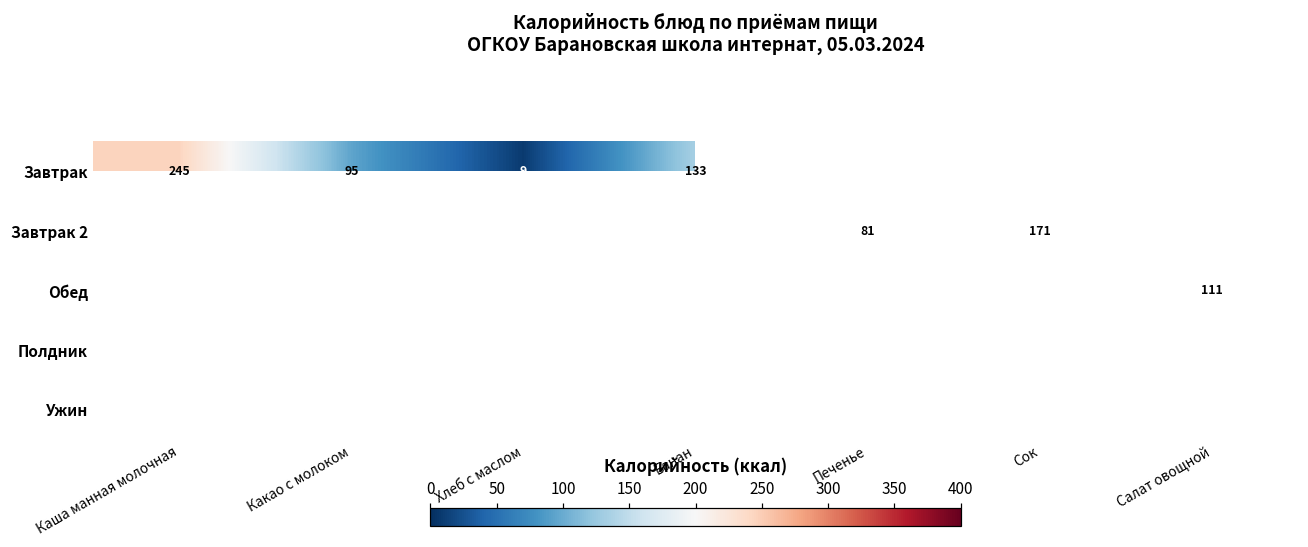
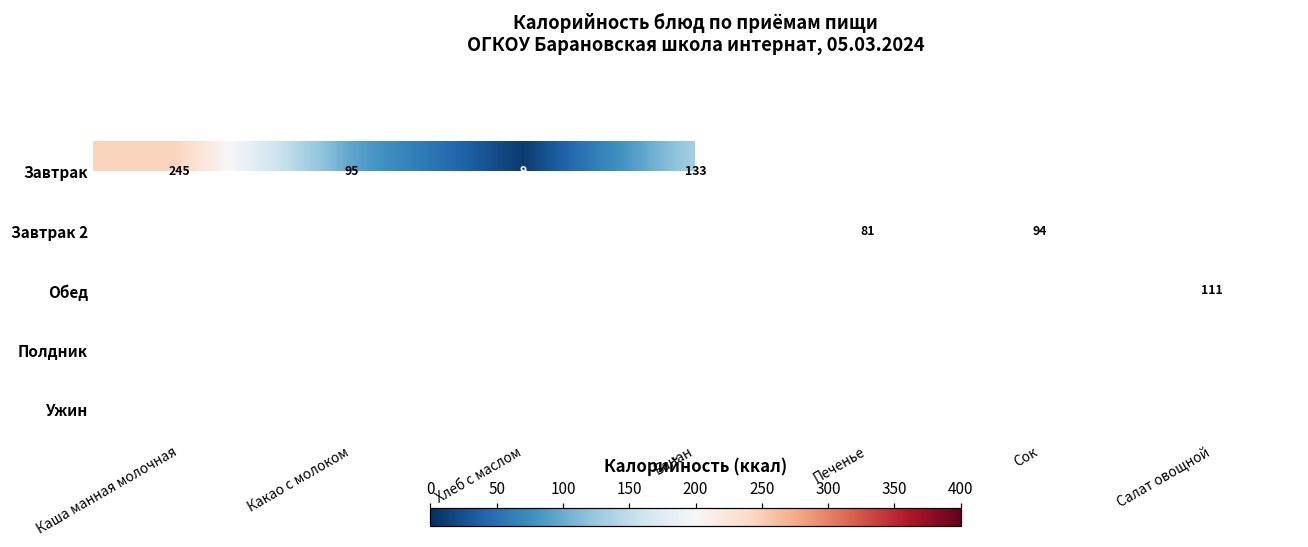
  {
    "Завтрак": {
      "Каша манная молочная": 245,
      "Какао с молоком": 95,
      "Банан": 133
    },
    "Завтрак 2": {
      "Печенье": 81,
-     "Сок": 171
+     "Сок": 94
    },
    "Обед": {
      "Салат овощной": 111
    }
  }
